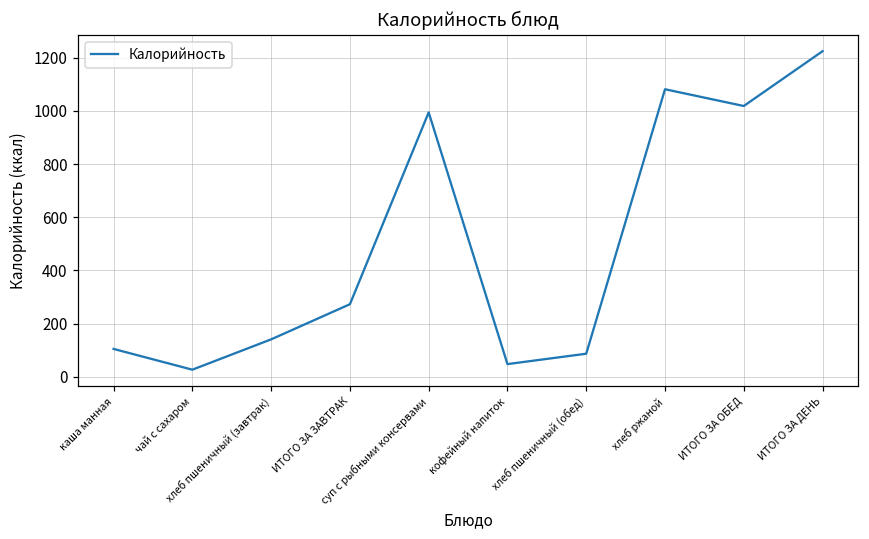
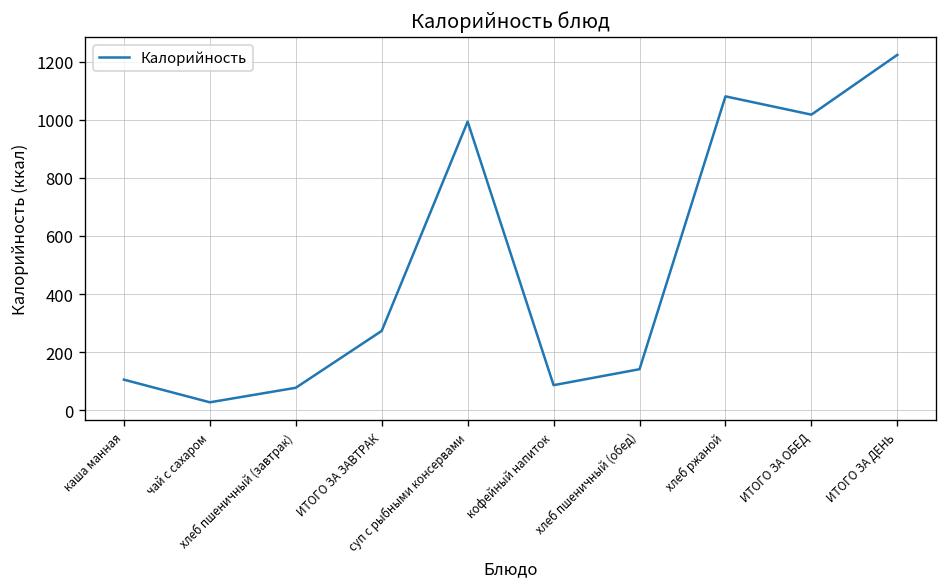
  {
    "каша манная": 110,
    "чай с сахаром": 30,
-   "хлеб пшеничный (завтрак)": 140,
+   "хлеб пшеничный (завтрак)": 80,
    "ИТОГО ЗА ЗАВТРАК": 270,
    "суп с рыбными консервами": 990,
-   "кофейный напиток": 50,
-   "хлеб пшеничный (обед)": 90,
+   "кофейный напиток": 90,
+   "хлеб пшеничный (обед)": 140,
    "хлеб ржаной": 1080,
    "ИТОГО ЗА ОБЕД": 1020,
    "ИТОГО ЗА ДЕНЬ": 1220
  }
